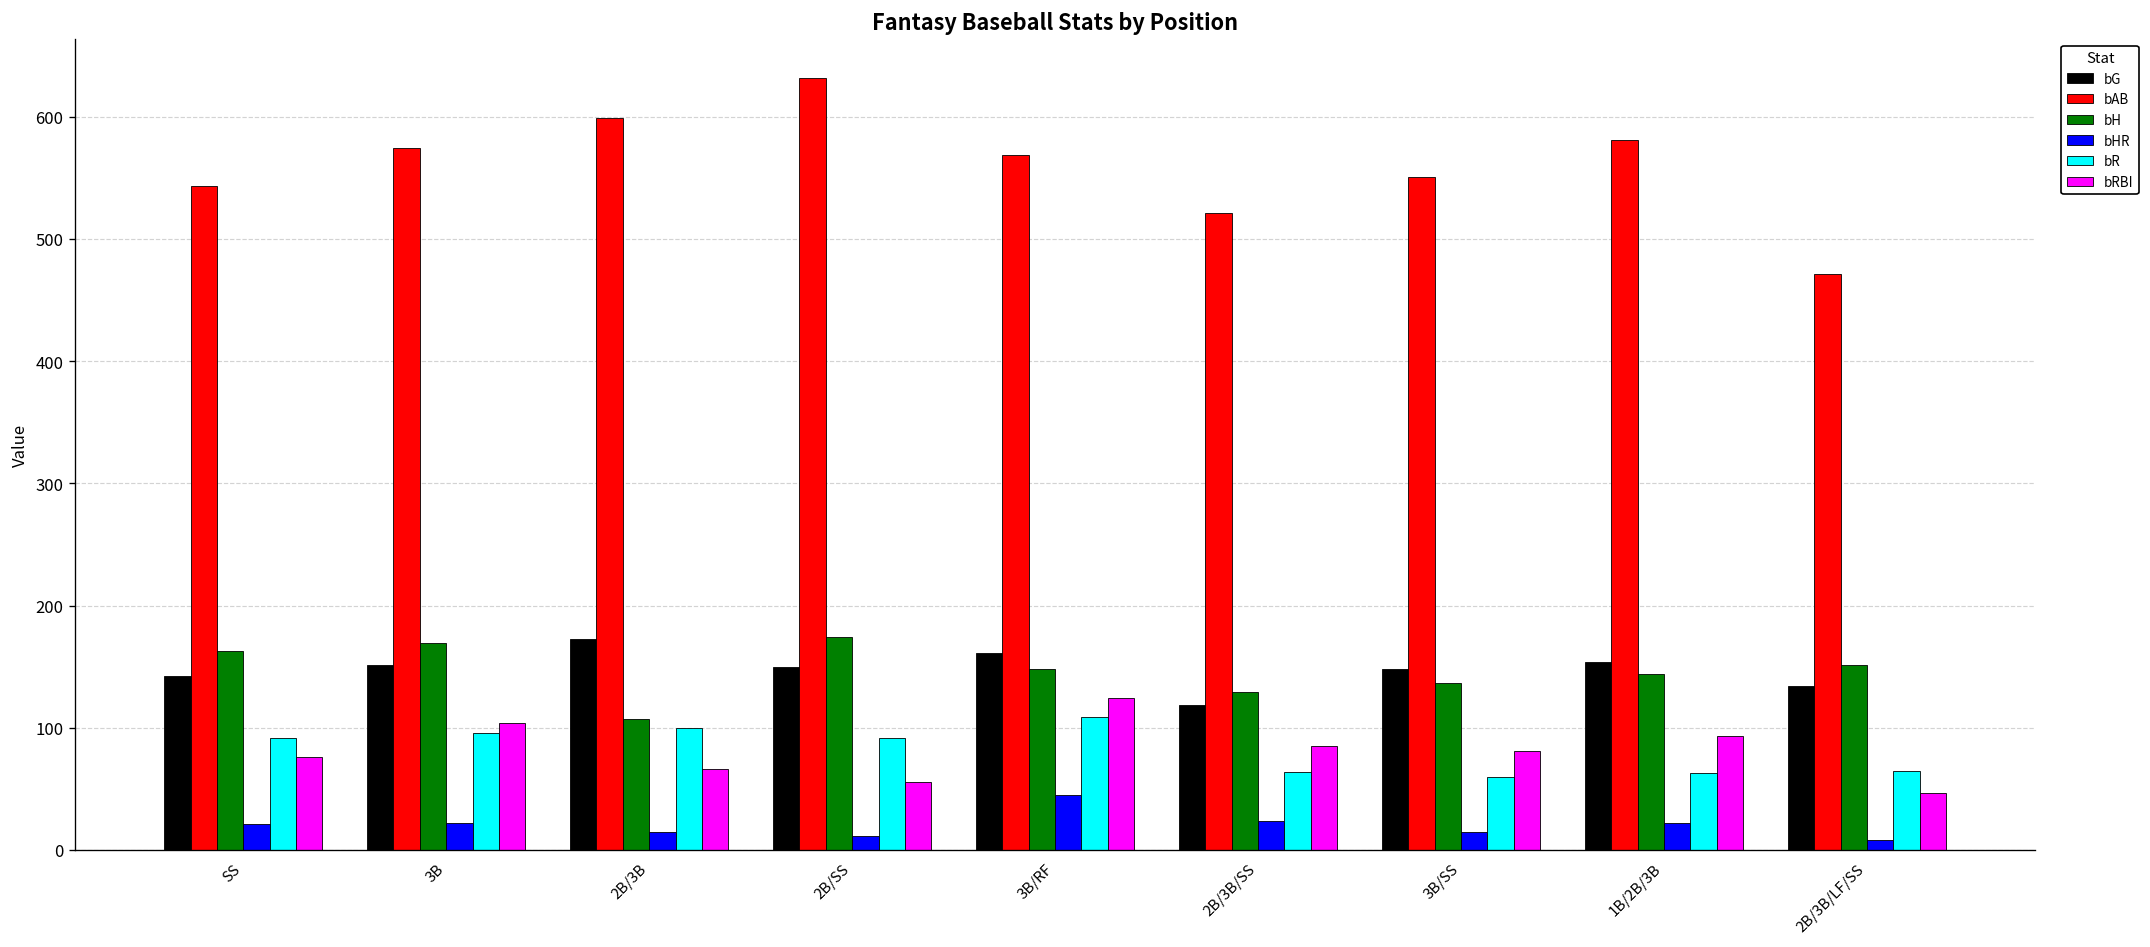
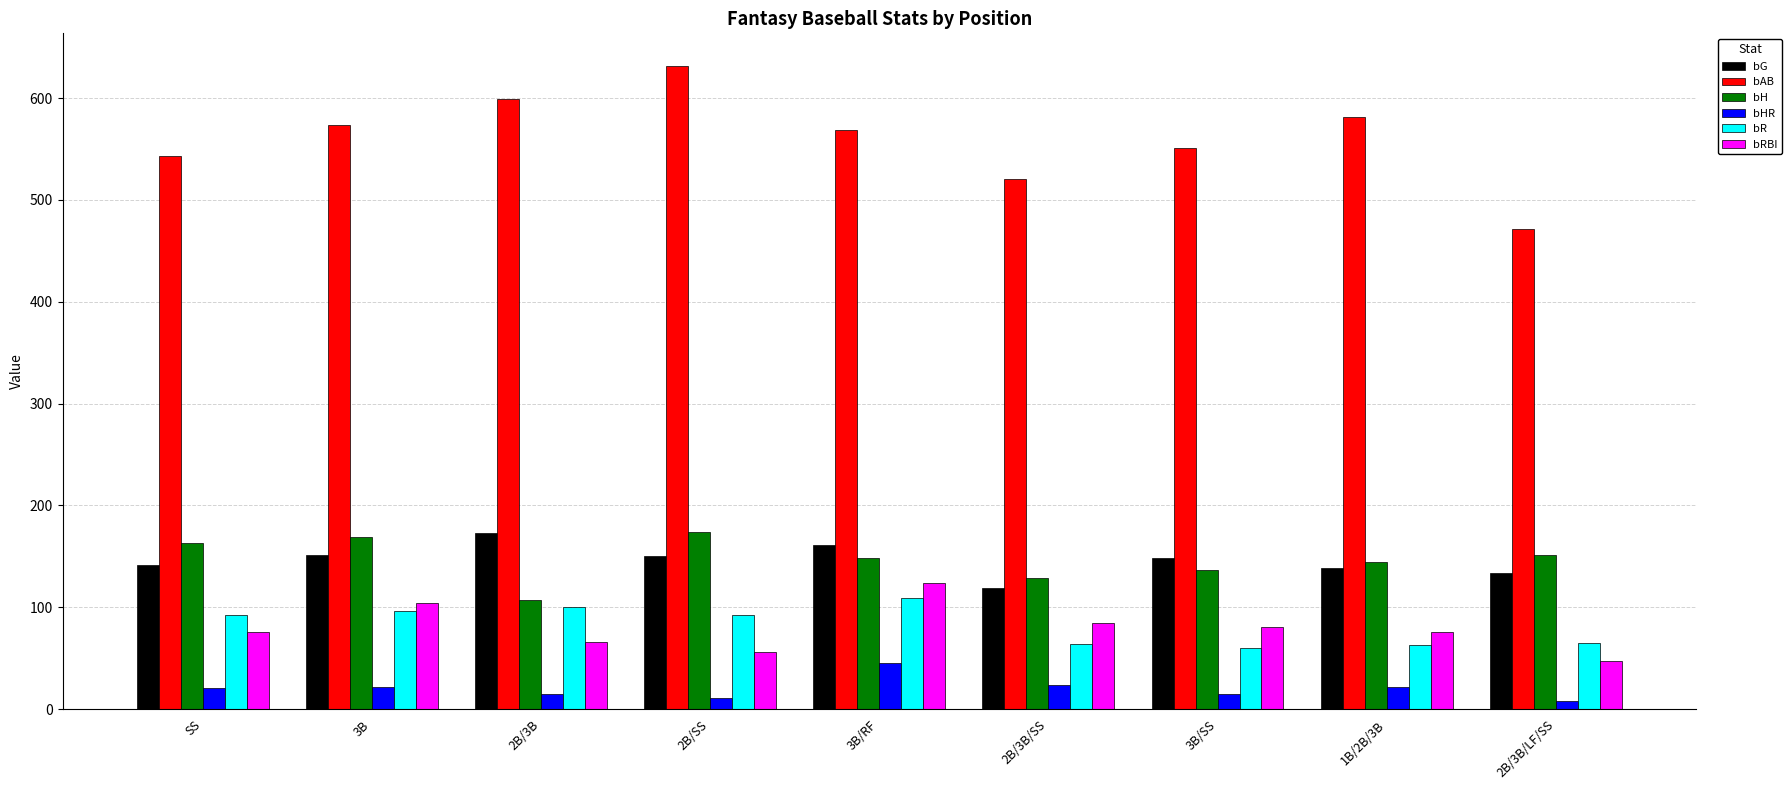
  {
    "bG": {
      "SS": 142,
      "3B": 151,
      "2B/3B": 173,
      "2B/SS": 150,
      "3B/RF": 161,
      "2B/3B/SS": 119,
      "3B/SS": 148,
-     "1B/2B/3B": 154,
+     "1B/2B/3B": 139,
      "2B/3B/LF/SS": 134
    },
    "bAB": {
      "SS": 543,
      "3B": 574,
      "2B/3B": 599,
      "2B/SS": 632,
      "3B/RF": 569,
      "2B/3B/SS": 521,
      "3B/SS": 551,
      "1B/2B/3B": 581,
      "2B/3B/LF/SS": 471
    },
    "bH": {
      "SS": 163,
      "3B": 169,
      "2B/3B": 107,
      "2B/SS": 174,
      "3B/RF": 148,
      "2B/3B/SS": 129,
      "3B/SS": 137,
      "1B/2B/3B": 144,
      "2B/3B/LF/SS": 151
    },
    "bHR": {
      "SS": 21,
      "3B": 22,
      "2B/3B": 15,
      "2B/SS": 11,
      "3B/RF": 45,
      "2B/3B/SS": 24,
      "3B/SS": 15,
      "1B/2B/3B": 22,
      "2B/3B/LF/SS": 8
    },
    "bR": {
      "SS": 92,
      "3B": 96,
      "2B/3B": 100,
      "2B/SS": 92,
      "3B/RF": 109,
      "2B/3B/SS": 64,
      "3B/SS": 60,
      "1B/2B/3B": 63,
      "2B/3B/LF/SS": 65
    },
    "bRBI": {
      "SS": 76,
      "3B": 104,
      "2B/3B": 66,
      "2B/SS": 56,
      "3B/RF": 124,
      "2B/3B/SS": 85,
      "3B/SS": 81,
-     "1B/2B/3B": 93,
+     "1B/2B/3B": 76,
      "2B/3B/LF/SS": 47
    }
  }
